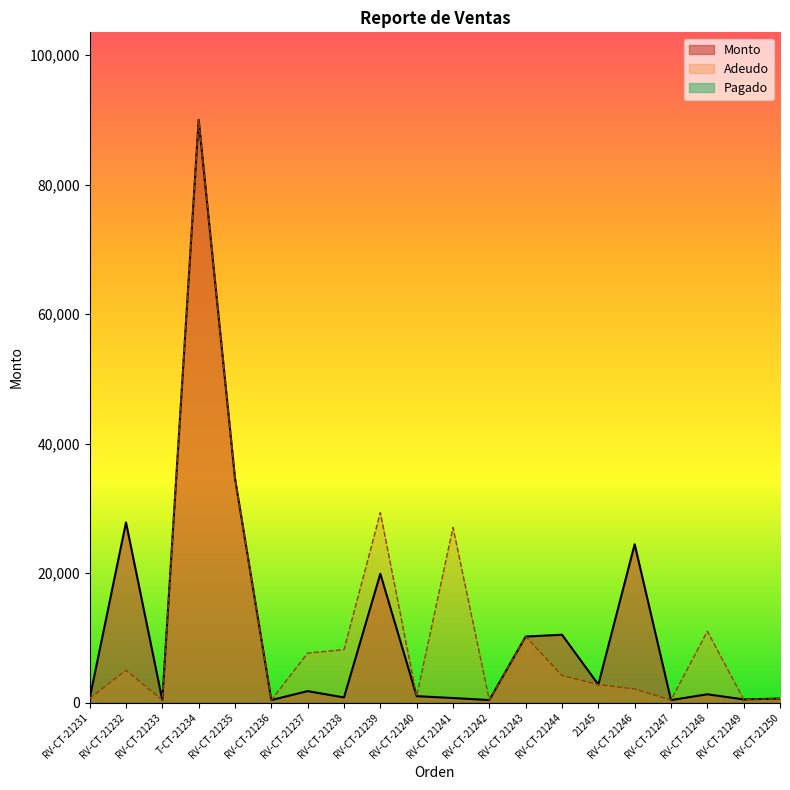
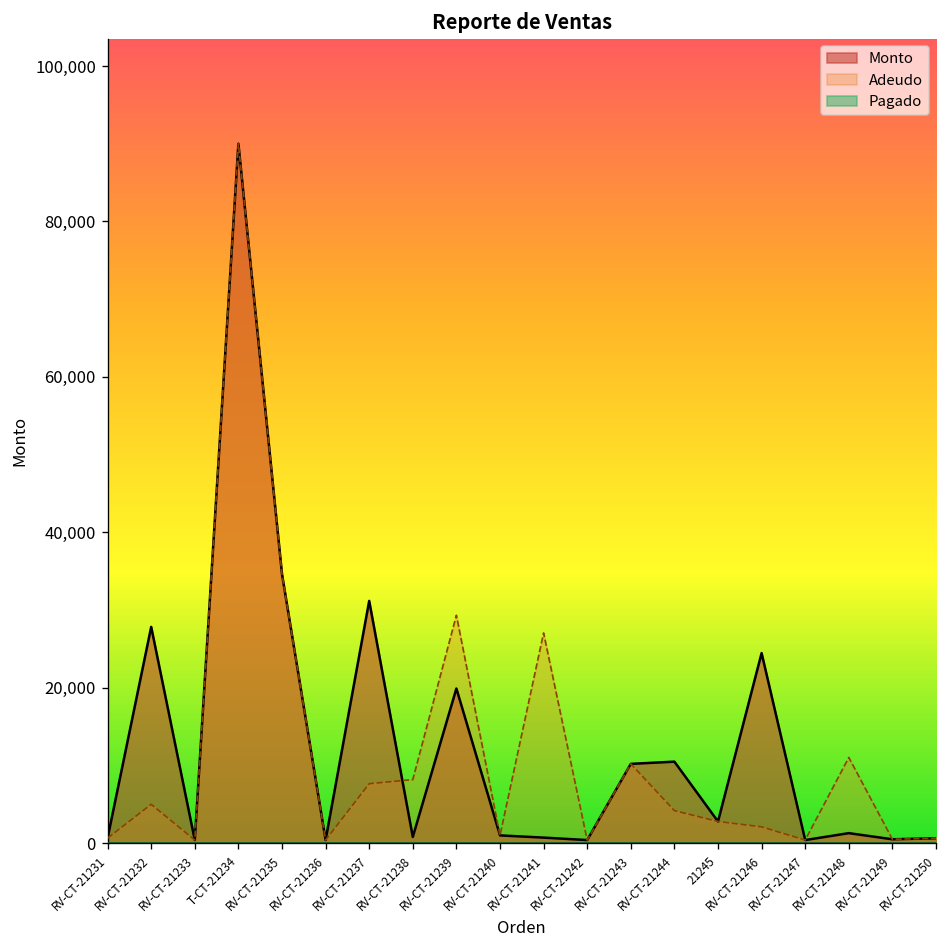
  {
    "Monto": {
      "RV-CT-21232": "28,000",
-     "RV-CT-21237": "2,000",
+     "RV-CT-21237": "31,000",
      "RV-CT-21238": "1,000",
      "RV-CT-21239": "20,000",
      "RV-CT-21241": "1,000",
      "RV-CT-21244": "10,000",
      "RV-CT-21246": "24,000",
      "RV-CT-21248": "1,000"
    },
    "Adeudo": {
      "RV-CT-21232": "5,000",
      "RV-CT-21237": "8,000",
      "RV-CT-21238": "8,000",
      "RV-CT-21239": "29,000",
      "RV-CT-21241": "27,000",
      "RV-CT-21244": "4,000",
      "RV-CT-21246": "2,000",
      "RV-CT-21248": "11,000"
    },
    "Pagado": {
      "RV-CT-21231": "0",
      "RV-CT-21232": "0",
      "RV-CT-21233": "0",
      "T-CT-21234": "0",
      "RV-CT-21235": "0",
      "RV-CT-21236": "0",
      "RV-CT-21237": "0",
      "RV-CT-21238": "0",
      "RV-CT-21239": "0",
      "RV-CT-21240": "0",
      "RV-CT-21241": "0",
      "RV-CT-21242": "0",
      "RV-CT-21243": "0",
      "RV-CT-21244": "0",
      "21245": "0",
      "RV-CT-21246": "0",
      "RV-CT-21247": "0",
      "RV-CT-21248": "0",
      "RV-CT-21249": "0",
      "RV-CT-21250": "0"
    }
  }
